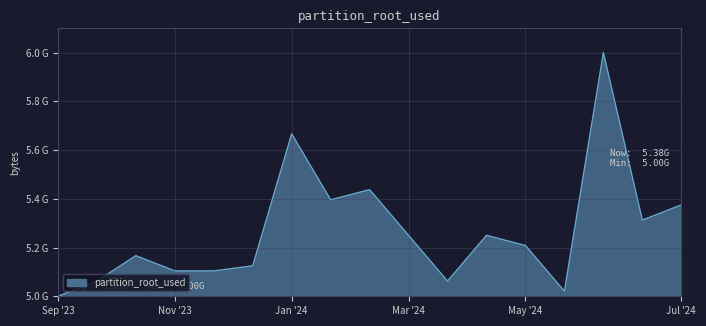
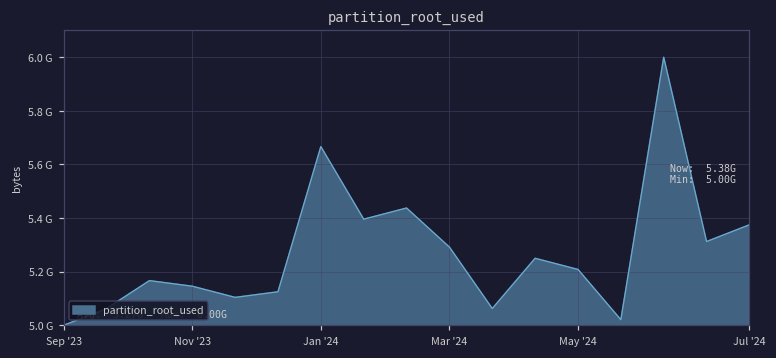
  {
    "Sep '23": 5000000000,
-   "Nov '23": 5100000000,
+   "Nov '23": 5150000000,
    "Jan '24": 5670000000,
-   "Mar '24": 5250000000,
+   "Mar '24": 5290000000,
    "May '24": 5210000000,
    "Jul '24": 5370000000
  }
